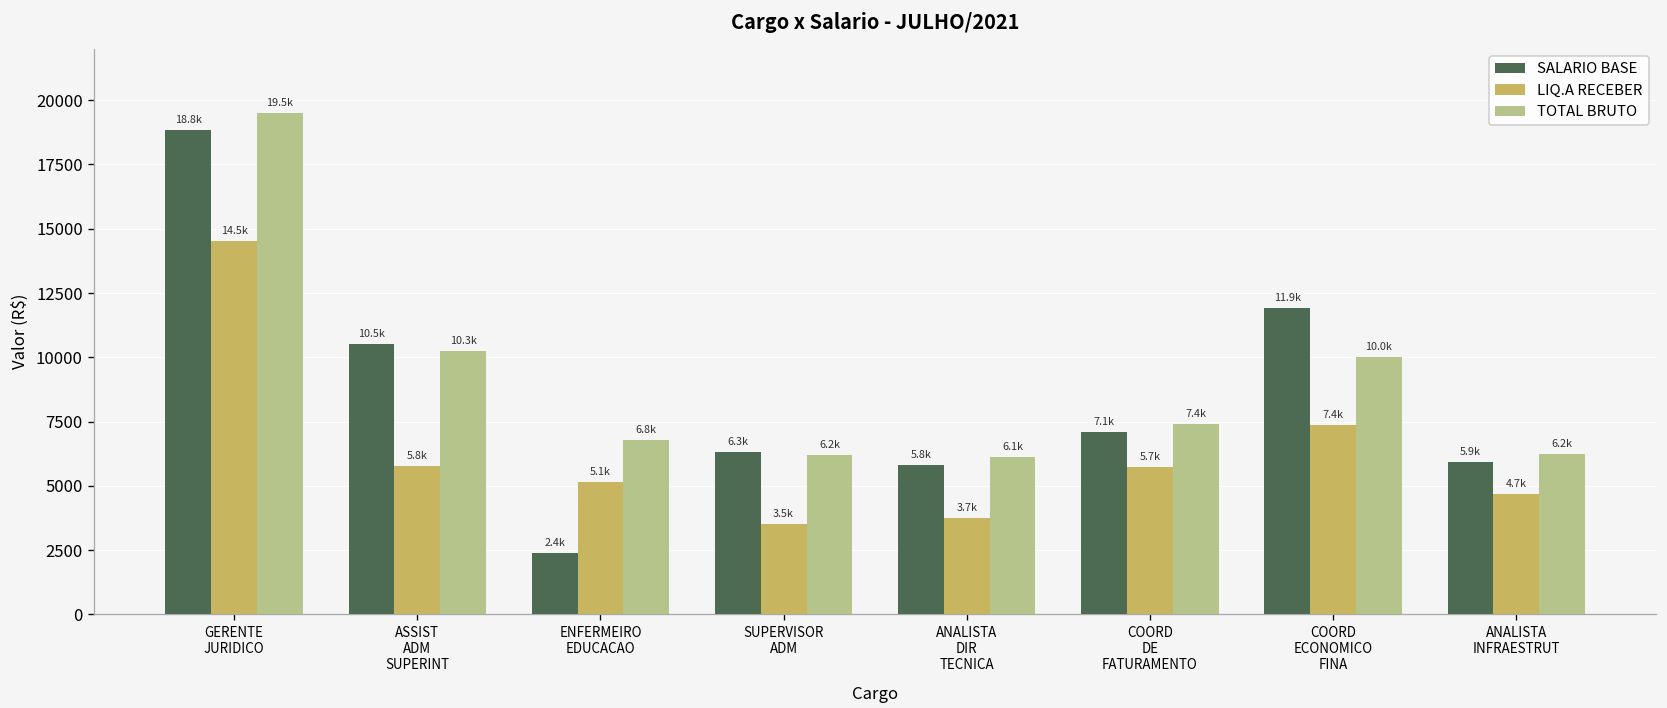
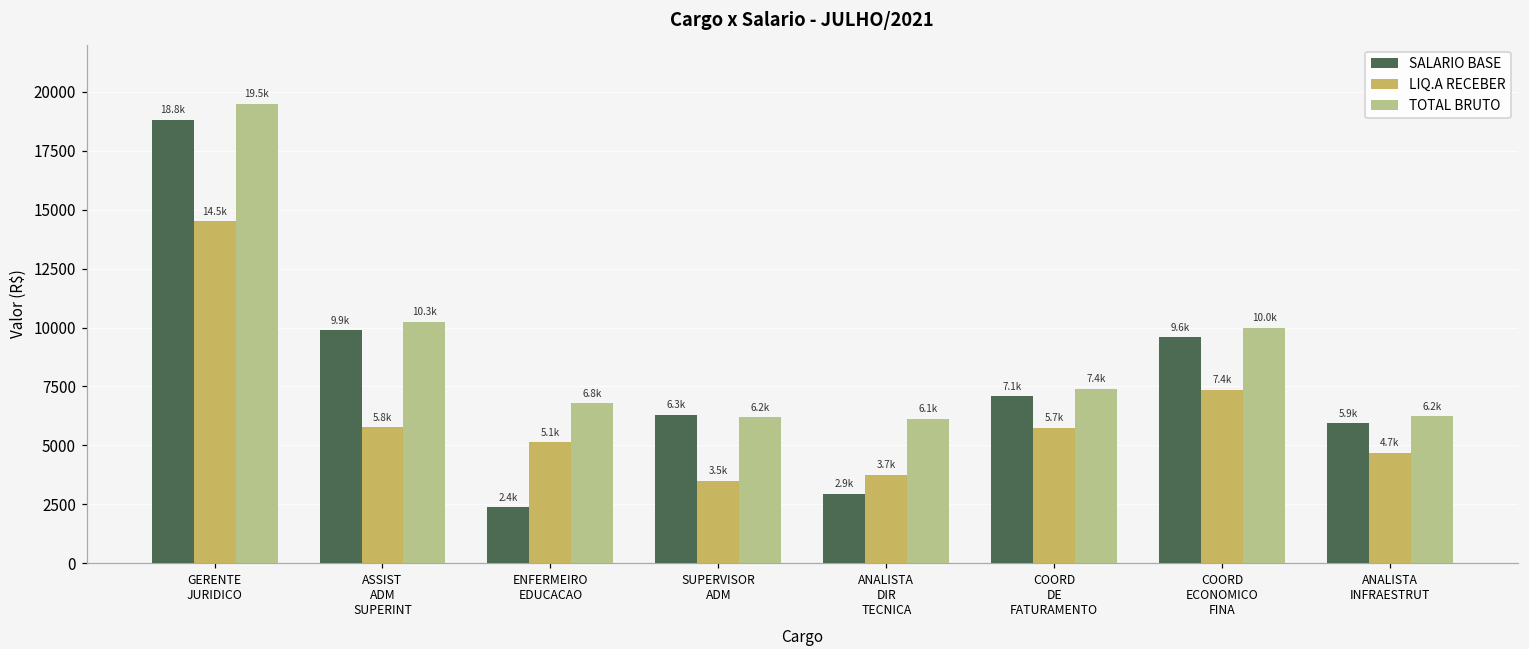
  {
    "SALARIO BASE": {
      "GERENTE JURIDICO": "18.8k",
-     "ASSIST ADM SUPERINT": "10.5k",
+     "ASSIST ADM SUPERINT": "9.9k",
      "ENFERMEIRO EDUCACAO": "2.4k",
      "SUPERVISOR ADM": "6.3k",
-     "ANALISTA DIR TECNICA": "5.8k",
+     "ANALISTA DIR TECNICA": "2.9k",
      "COORD DE FATURAMENTO": "7.1k",
-     "COORD ECONOMICO FINA": "11.9k",
+     "COORD ECONOMICO FINA": "9.6k",
      "ANALISTA INFRAESTRUT": "5.9k"
    }
  }
